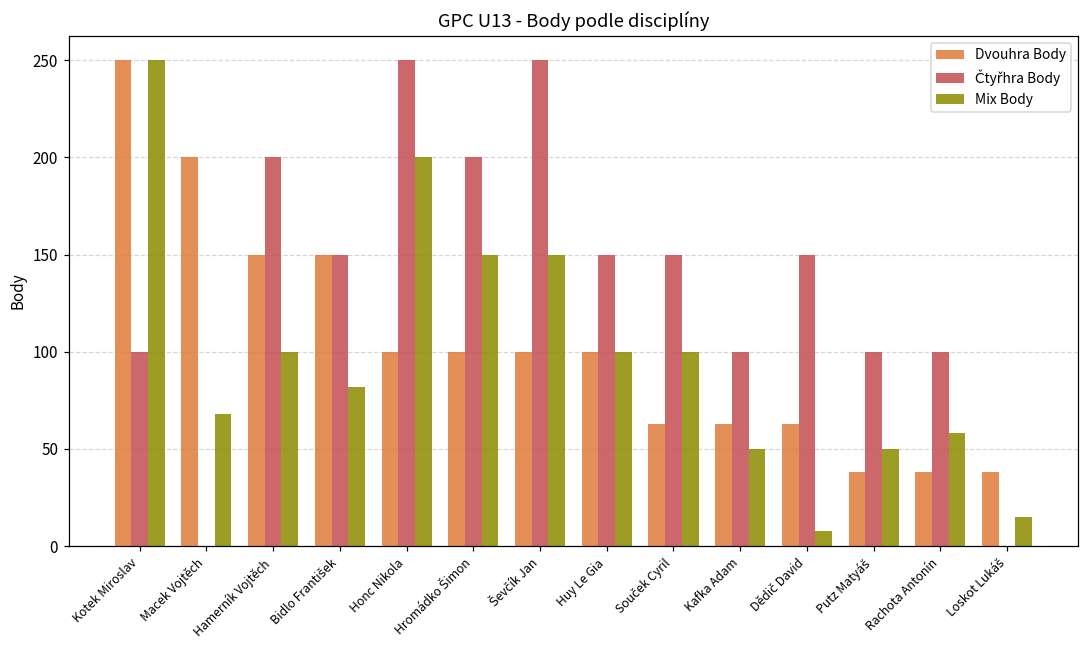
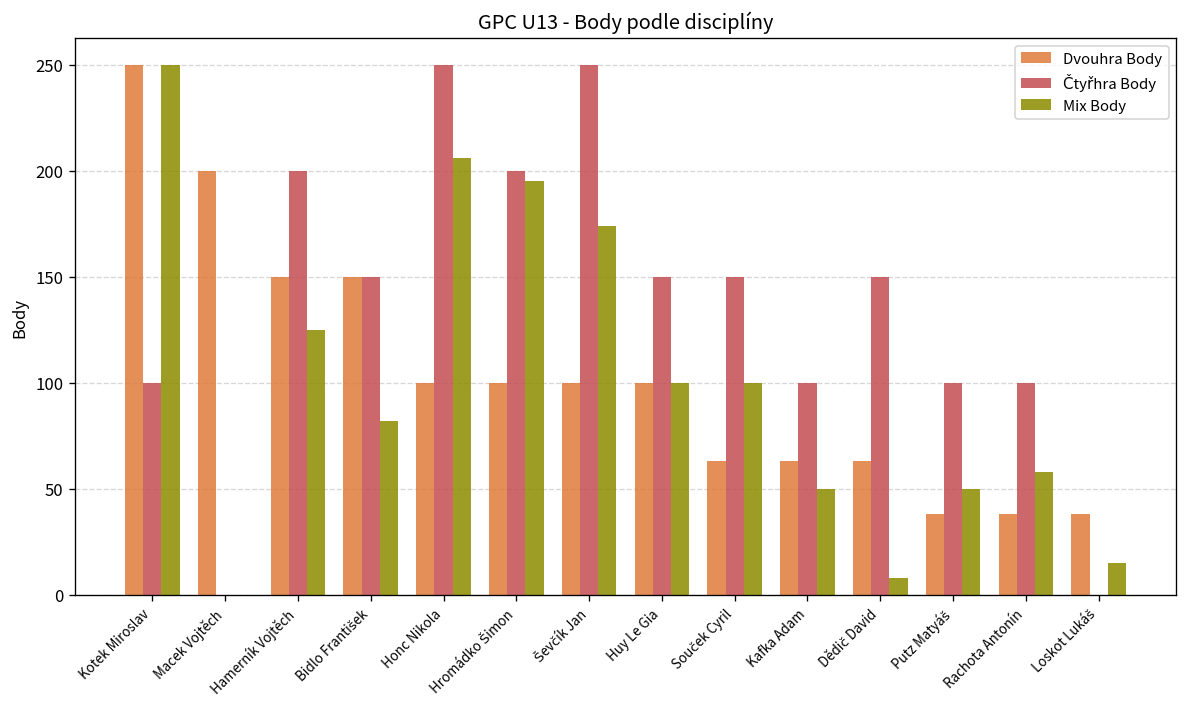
  {
    "Mix Body": {
      "Kotek Miroslav": 250,
-     "Macek Vojtěch": 68,
-     "Hamerník Vojtěch": 100,
+     "Macek Vojtěch": 0,
+     "Hamerník Vojtěch": 125,
      "Bidlo František": 82,
-     "Honc Nikola": 200,
-     "Hromádko Šimon": 150,
-     "Ševčík Jan": 150,
+     "Honc Nikola": 206,
+     "Hromádko Šimon": 195,
+     "Ševčík Jan": 174,
      "Huy Le Gia": 100,
      "Souček Cyril": 100,
      "Kafka Adam": 50,
      "Dědič David": 8,
      "Putz Matyáš": 50,
      "Rachota Antonín": 58,
      "Loskot Lukáš": 15
    }
  }
